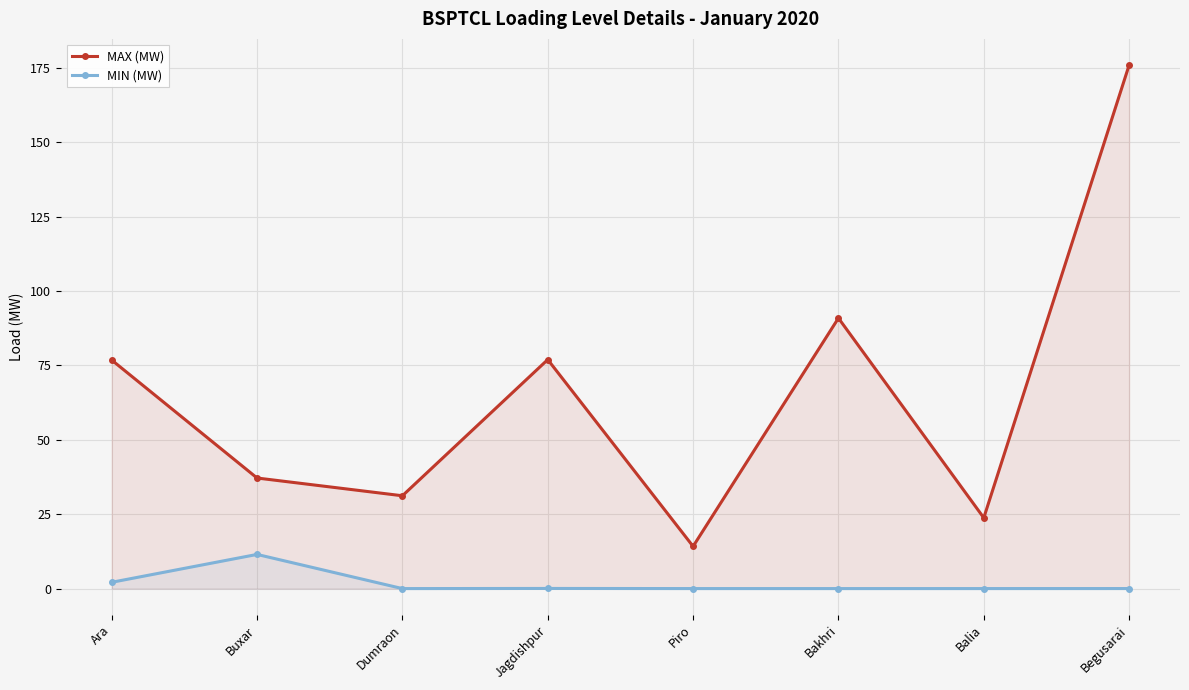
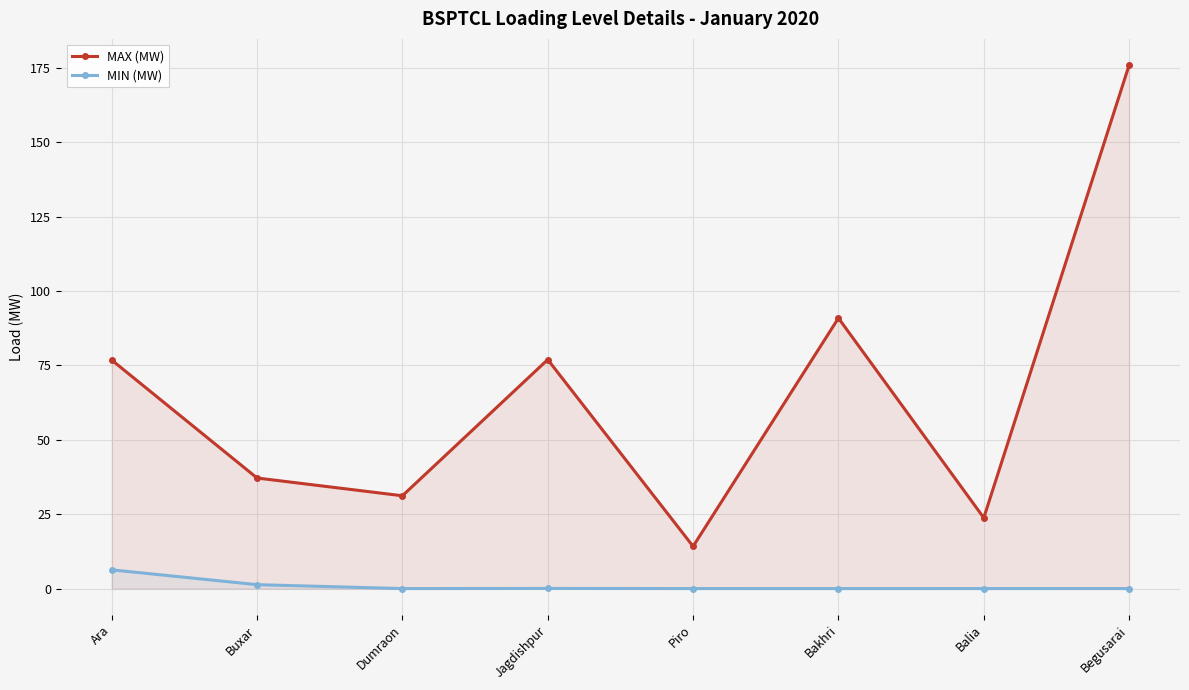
  {
    "MAX (MW)": {
      "Ara": 77,
      "Buxar": 37,
      "Dumraon": 31,
      "Jagdishpur": 77,
      "Piro": 14,
      "Bakhri": 91,
      "Balia": 24,
      "Begusarai": 176
    },
    "MIN (MW)": {
-     "Ara": 2,
-     "Buxar": 11,
+     "Ara": 6,
+     "Buxar": 1,
      "Dumraon": 0,
      "Jagdishpur": 0,
      "Piro": 0,
      "Bakhri": 0,
      "Balia": 0,
      "Begusarai": 0
    }
  }
